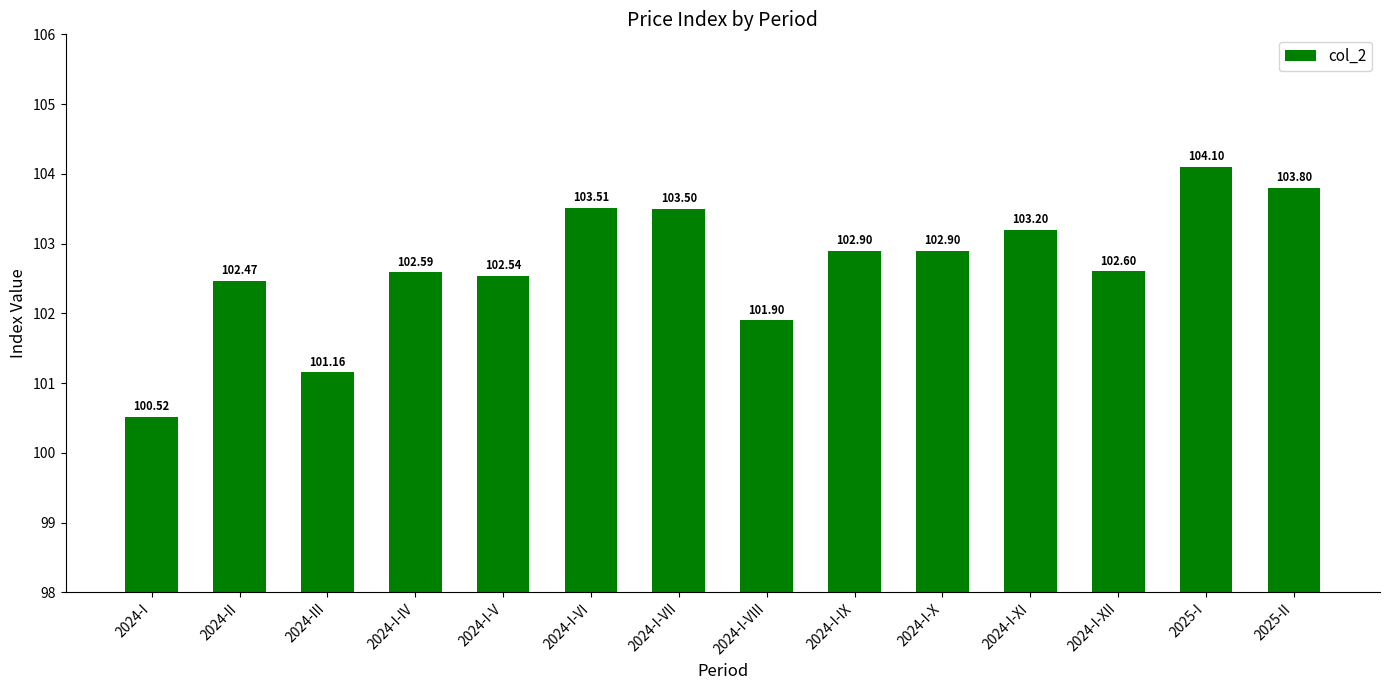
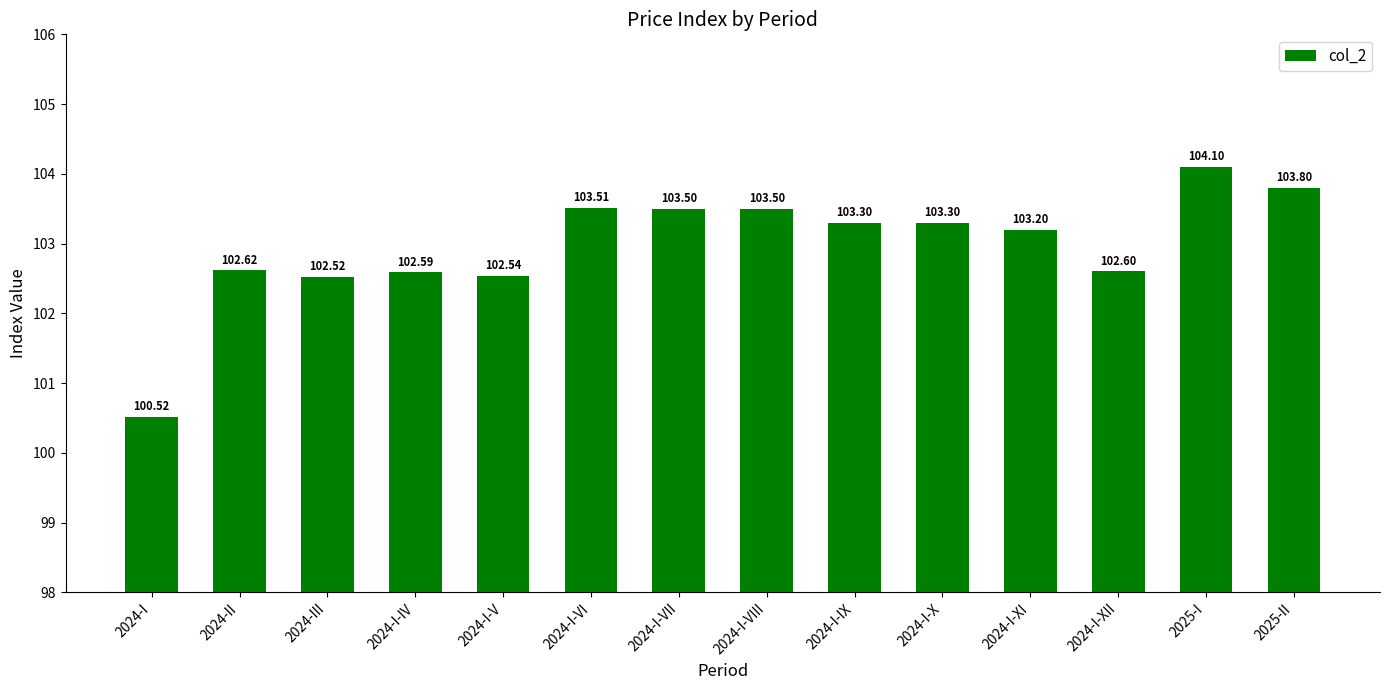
  {
    "2024-I": 100.52,
-   "2024-II": 102.47,
-   "2024-III": 101.16,
+   "2024-II": 102.62,
+   "2024-III": 102.52,
    "2024-I-IV": 102.59,
    "2024-I-V": 102.54,
    "2024-I-VI": 103.51,
    "2024-I-VII": 103.50,
-   "2024-I-VIII": 101.90,
-   "2024-I-IX": 102.90,
-   "2024-I-X": 102.90,
+   "2024-I-VIII": 103.50,
+   "2024-I-IX": 103.30,
+   "2024-I-X": 103.30,
    "2024-I-XI": 103.20,
    "2024-I-XII": 102.60,
    "2025-I": 104.10,
    "2025-II": 103.80
  }
